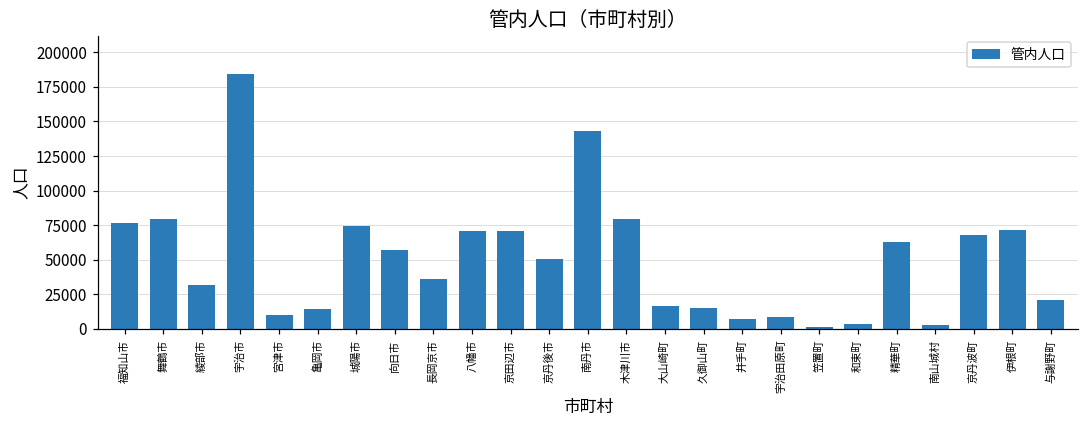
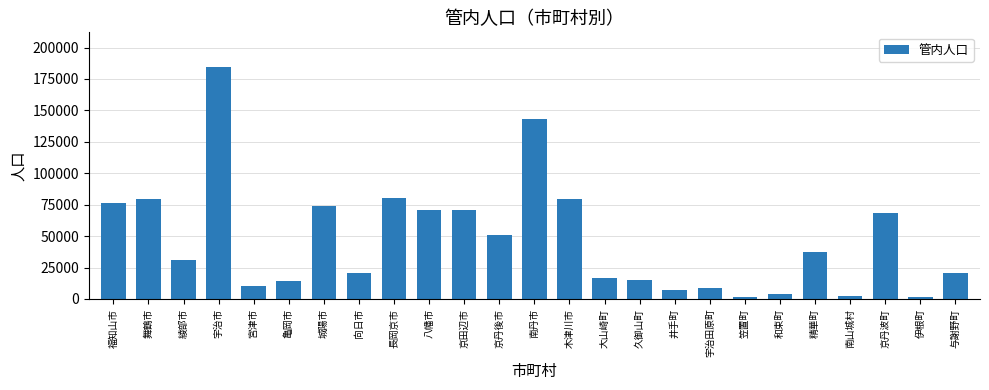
  {
    "福知山市": 77000,
    "舞鶴市": 80000,
    "綾部市": 31000,
    "宇治市": 184000,
    "宮津市": 10000,
    "亀岡市": 14000,
    "城陽市": 74000,
-   "向日市": 57000,
-   "長岡京市": 36000,
+   "向日市": 21000,
+   "長岡京市": 81000,
    "八幡市": 71000,
    "京田辺市": 71000,
    "京丹後市": 51000,
    "南丹市": 143000,
    "木津川市": 79000,
    "大山崎町": 16000,
    "久御山町": 15000,
    "井手町": 7000,
    "宇治田原町": 9000,
    "和束町": 4000,
-   "精華町": 62000,
+   "精華町": 37000,
    "南山城村": 3000,
    "京丹波町": 68000,
-   "伊根町": 71000,
+   "伊根町": 2000,
    "与謝野町": 21000
  }
